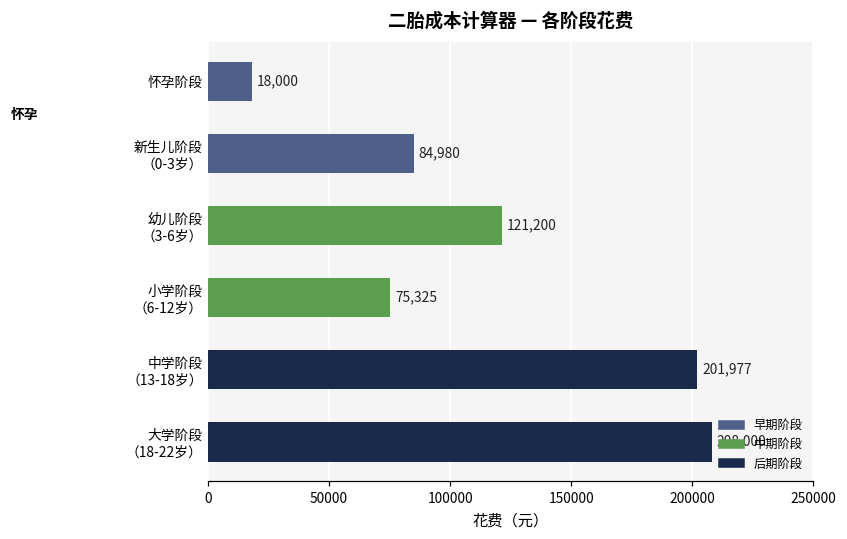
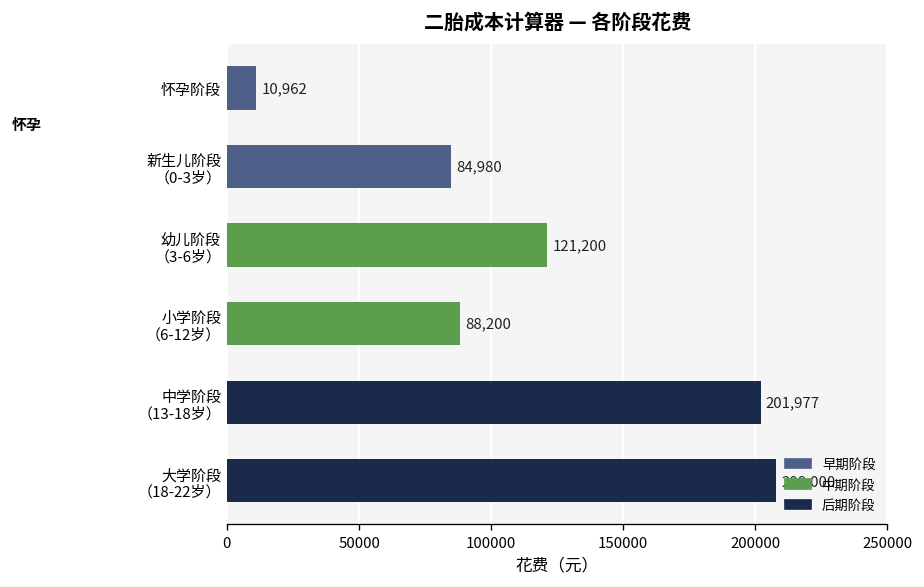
  {
-   "怀孕阶段": "18,000",
+   "怀孕阶段": "10,962",
    "新生儿阶段 （0-3岁）": "84,980",
    "幼儿阶段 （3-6岁）": "121,200",
-   "小学阶段 （6-12岁）": "75,325",
+   "小学阶段 （6-12岁）": "88,200",
    "中学阶段 （13-18岁）": "201,977",
    "大学阶段 （18-22岁）": "208,000"
  }
